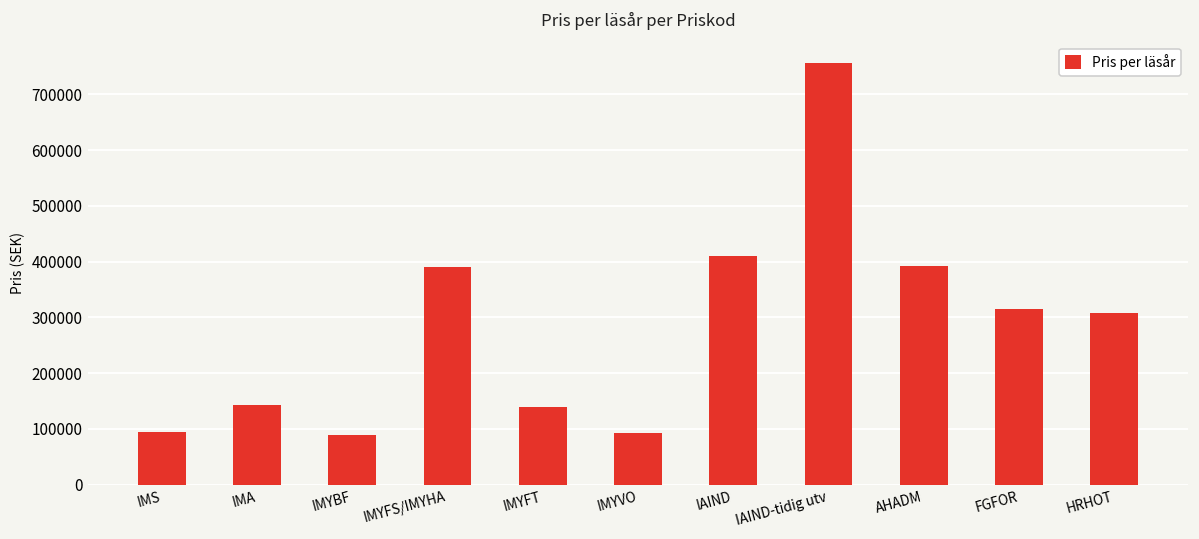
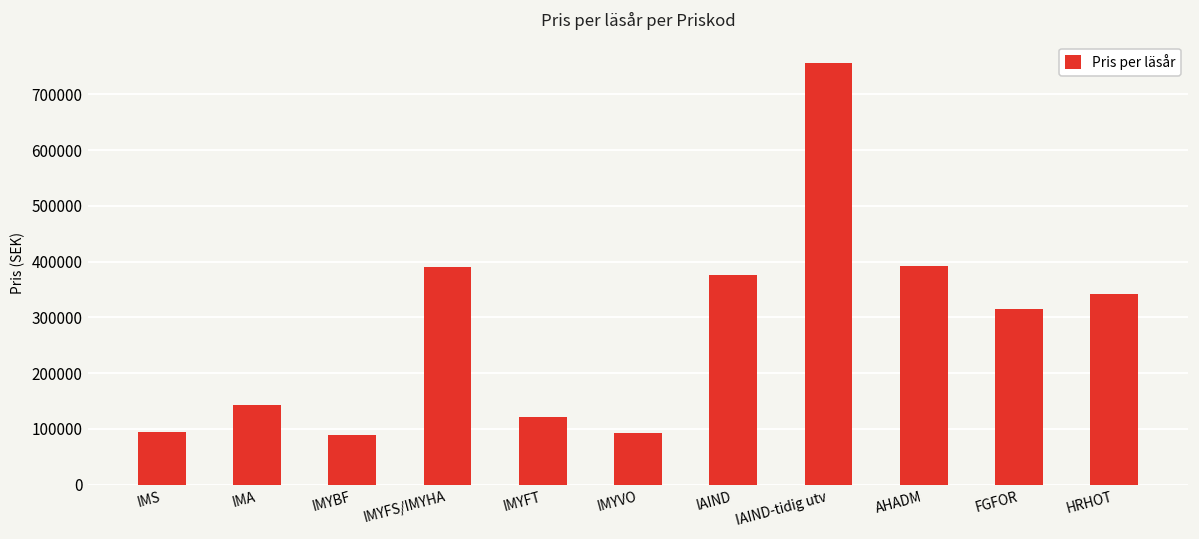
  {
    "IMS": 90000,
    "IMA": 140000,
    "IMYBF": 90000,
    "IMYFS/IMYHA": 390000,
-   "IMYFT": 140000,
+   "IMYFT": 120000,
    "IMYVO": 90000,
-   "IAIND": 410000,
+   "IAIND": 380000,
    "IAIND-tidig utv": 760000,
    "AHADM": 390000,
    "FGFOR": 310000,
-   "HRHOT": 310000
+   "HRHOT": 340000
  }
